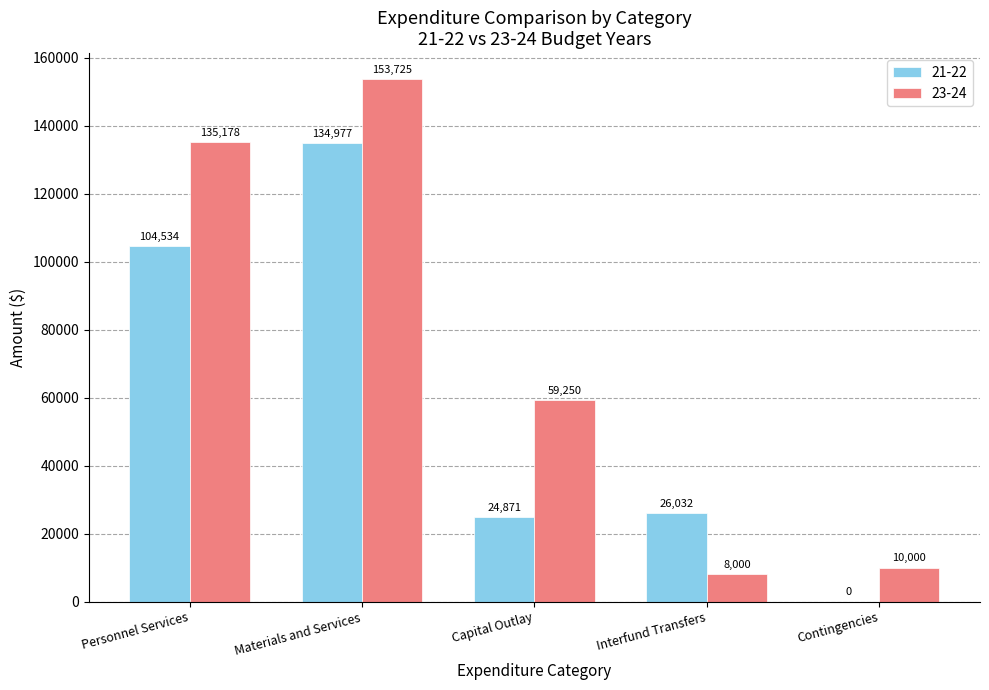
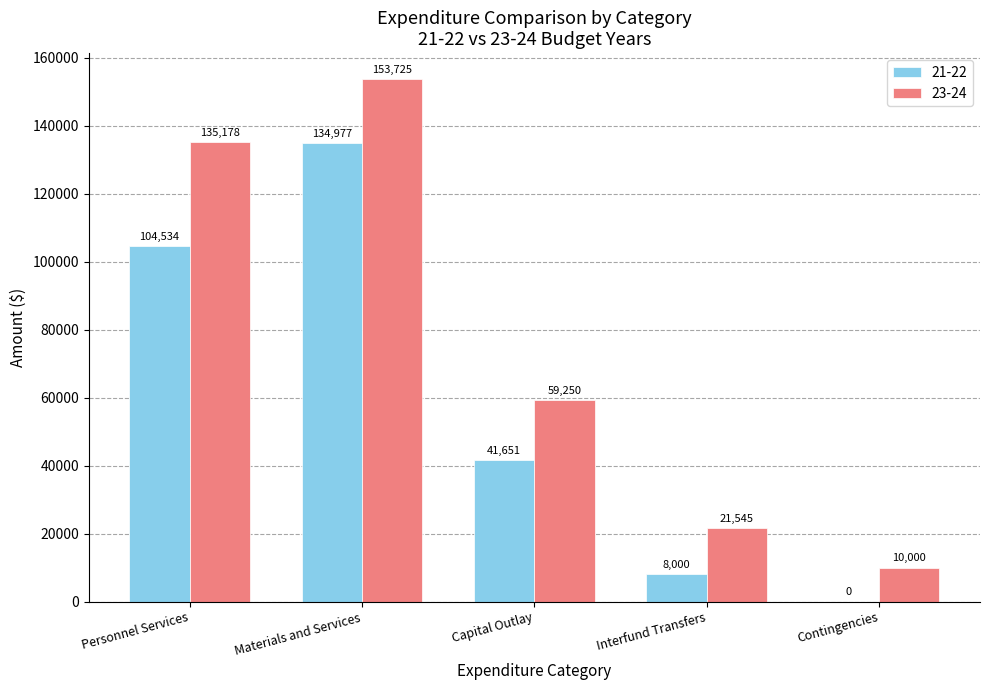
  {
    "21-22": {
      "Personnel Services": "104,534",
      "Materials and Services": "134,977",
-     "Capital Outlay": "24,871",
-     "Interfund Transfers": "26,032",
+     "Capital Outlay": "41,651",
+     "Interfund Transfers": "8,000",
      "Contingencies": "0"
    },
    "23-24": {
      "Personnel Services": "135,178",
      "Materials and Services": "153,725",
      "Capital Outlay": "59,250",
-     "Interfund Transfers": "8,000",
+     "Interfund Transfers": "21,545",
      "Contingencies": "10,000"
    }
  }
